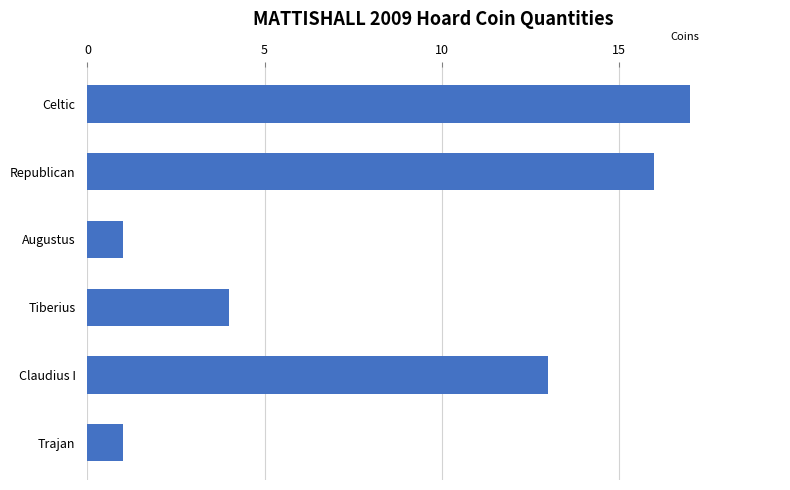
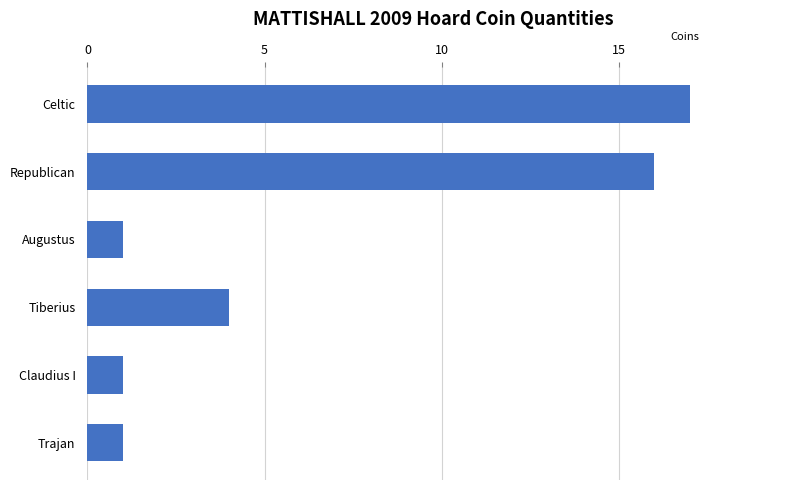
  {
    "Celtic": 17,
    "Republican": 16,
    "Augustus": 1,
    "Tiberius": 4,
-   "Claudius I": 13,
+   "Claudius I": 1,
    "Trajan": 1
  }
